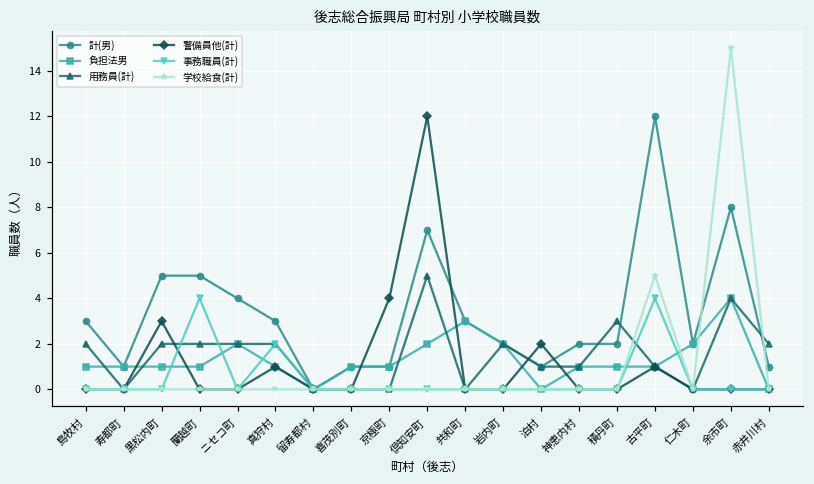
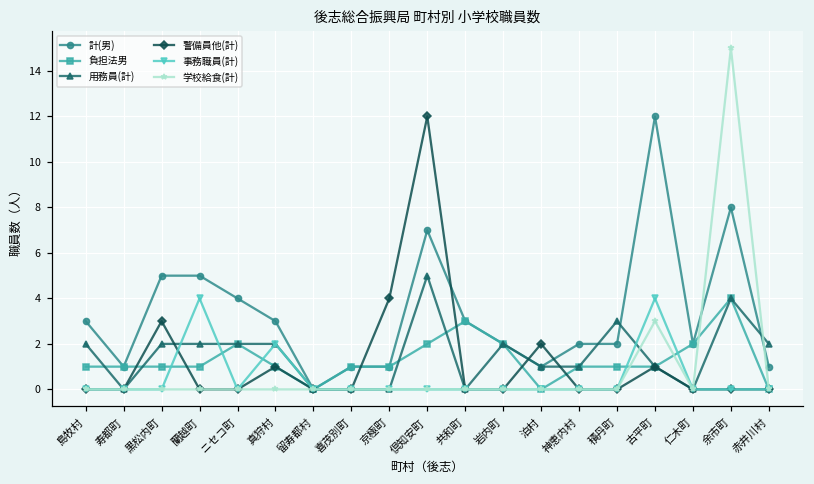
  {
    "学校給食(計)": {
      "真狩村": 0,
-     "古平町": 5,
+     "古平町": 3,
      "余市町": 15
    }
  }
